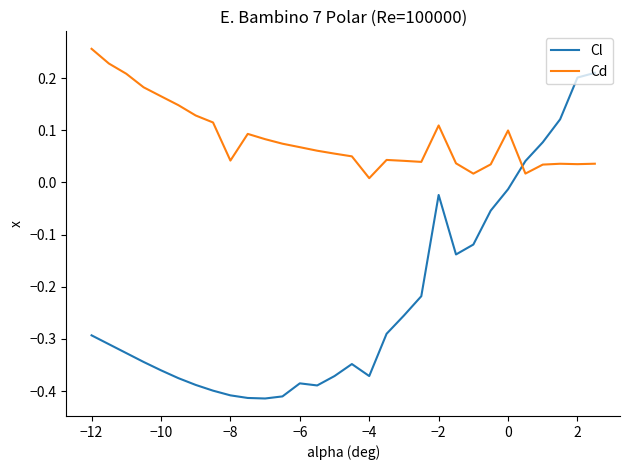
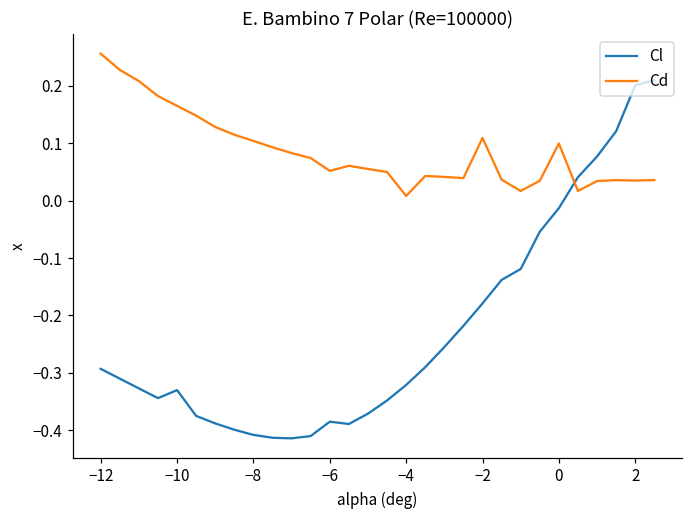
  {
    "Cl": {
      "−12": -0.29,
-     "−10": -0.36,
+     "−10": -0.33,
      "−8": -0.41,
      "−6": -0.39,
-     "−4": -0.37,
-     "−2": -0.02,
+     "−4": -0.32,
+     "−2": -0.18,
      "0": -0.01
    },
    "Cd": {
      "−12": 0.26,
      "−10": 0.17,
-     "−8": 0.04,
-     "−6": 0.07,
+     "−8": 0.10,
+     "−6": 0.05,
      "−4": 0.01,
      "−2": 0.11,
      "0": 0.10,
      "2": 0.04
    }
  }
